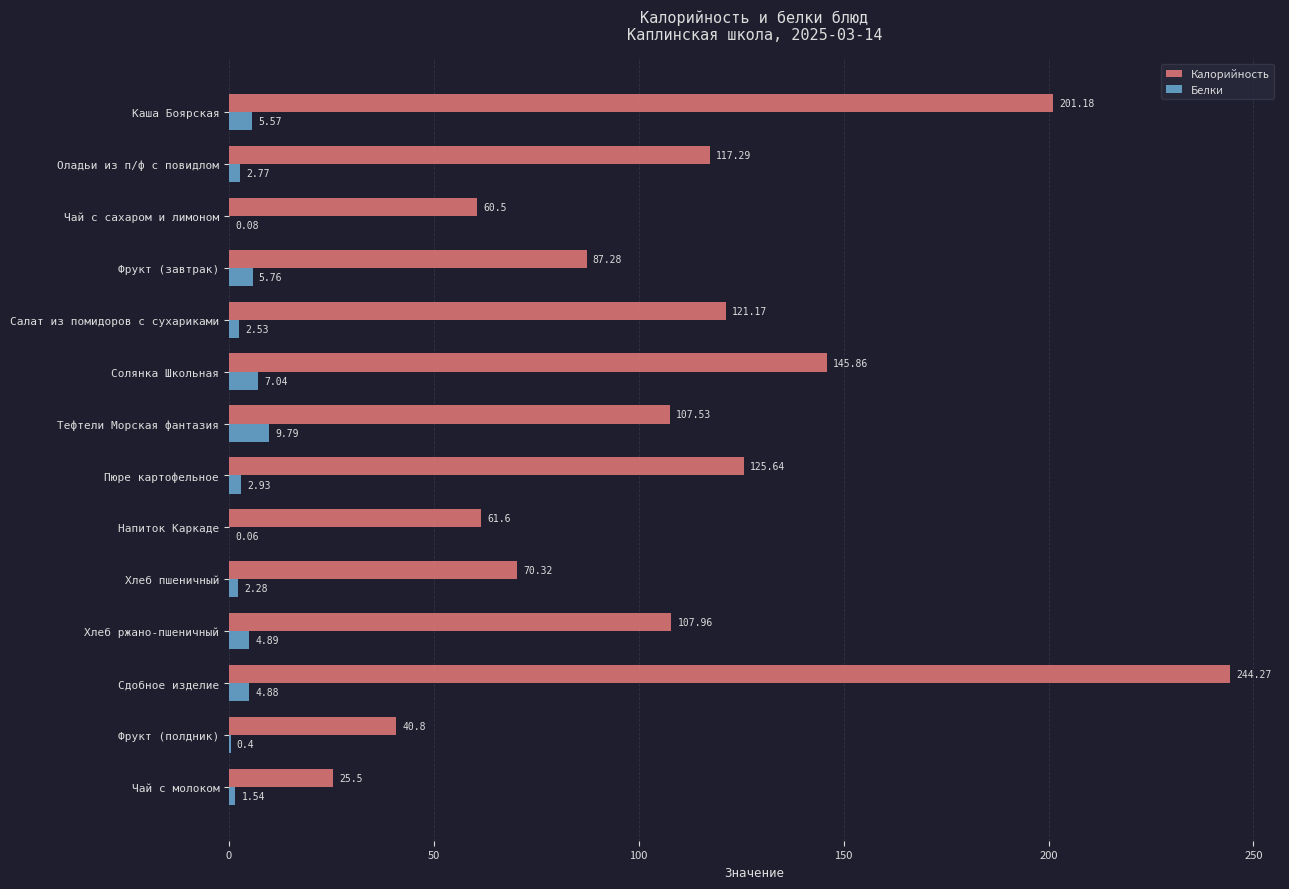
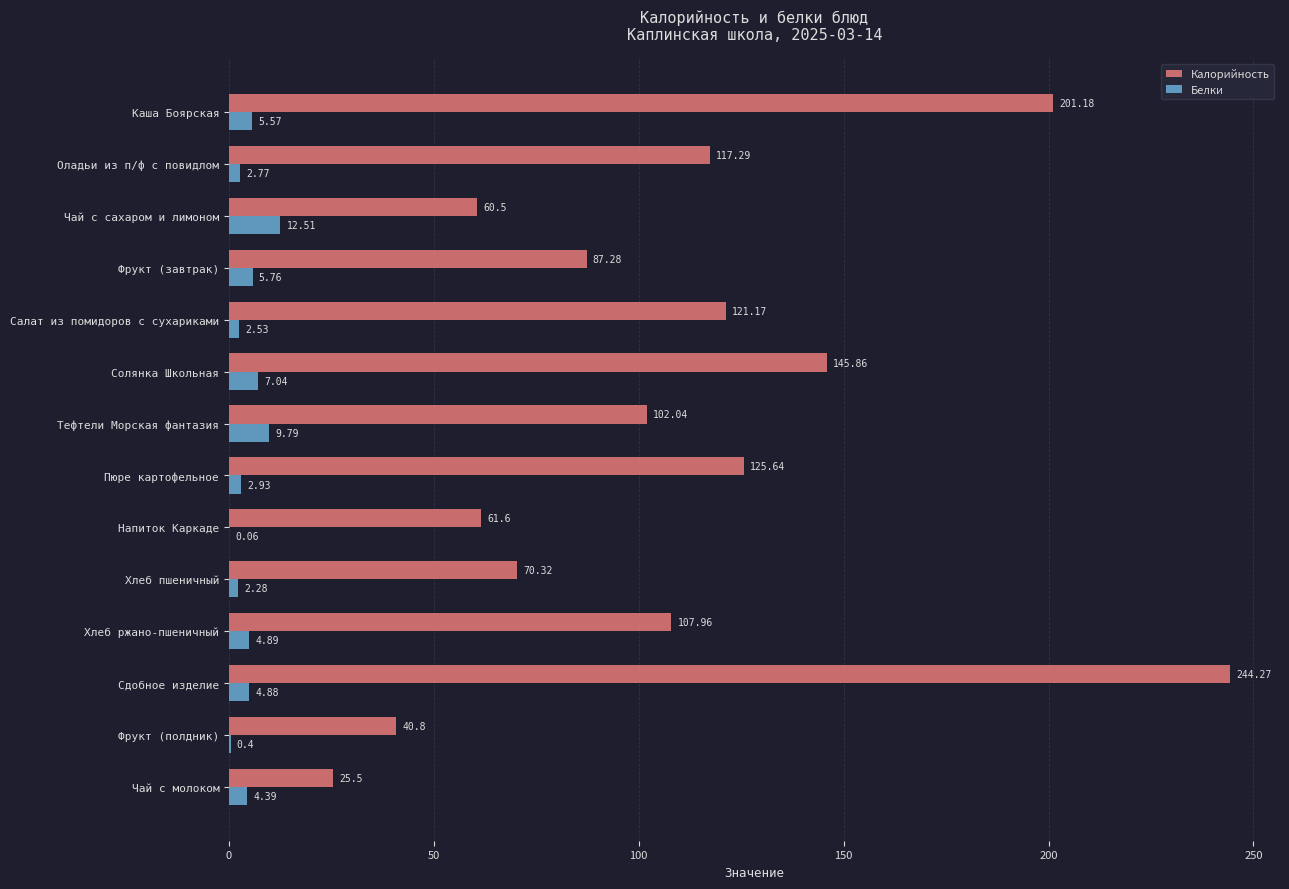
  {
    "Калорийность": {
      "Каша Боярская": 201.18,
      "Оладьи из п/ф с повидлом": 117.29,
      "Чай с сахаром и лимоном": 60.5,
      "Фрукт (завтрак)": 87.28,
      "Салат из помидоров с сухариками": 121.17,
      "Солянка Школьная": 145.86,
-     "Тефтели Морская фантазия": 107.53,
+     "Тефтели Морская фантазия": 102.04,
      "Пюре картофельное": 125.64,
      "Напиток Каркаде": 61.6,
      "Хлеб пшеничный": 70.32,
      "Хлеб ржано-пшеничный": 107.96,
      "Сдобное изделие": 244.27,
      "Фрукт (полдник)": 40.8,
      "Чай с молоком": 25.5
    },
    "Белки": {
      "Каша Боярская": 5.57,
      "Оладьи из п/ф с повидлом": 2.77,
-     "Чай с сахаром и лимоном": 0.08,
+     "Чай с сахаром и лимоном": 12.51,
      "Фрукт (завтрак)": 5.76,
      "Салат из помидоров с сухариками": 2.53,
      "Солянка Школьная": 7.04,
      "Тефтели Морская фантазия": 9.79,
      "Пюре картофельное": 2.93,
      "Напиток Каркаде": 0.06,
      "Хлеб пшеничный": 2.28,
      "Хлеб ржано-пшеничный": 4.89,
      "Сдобное изделие": 4.88,
      "Фрукт (полдник)": 0.4,
-     "Чай с молоком": 1.54
+     "Чай с молоком": 4.39
    }
  }
